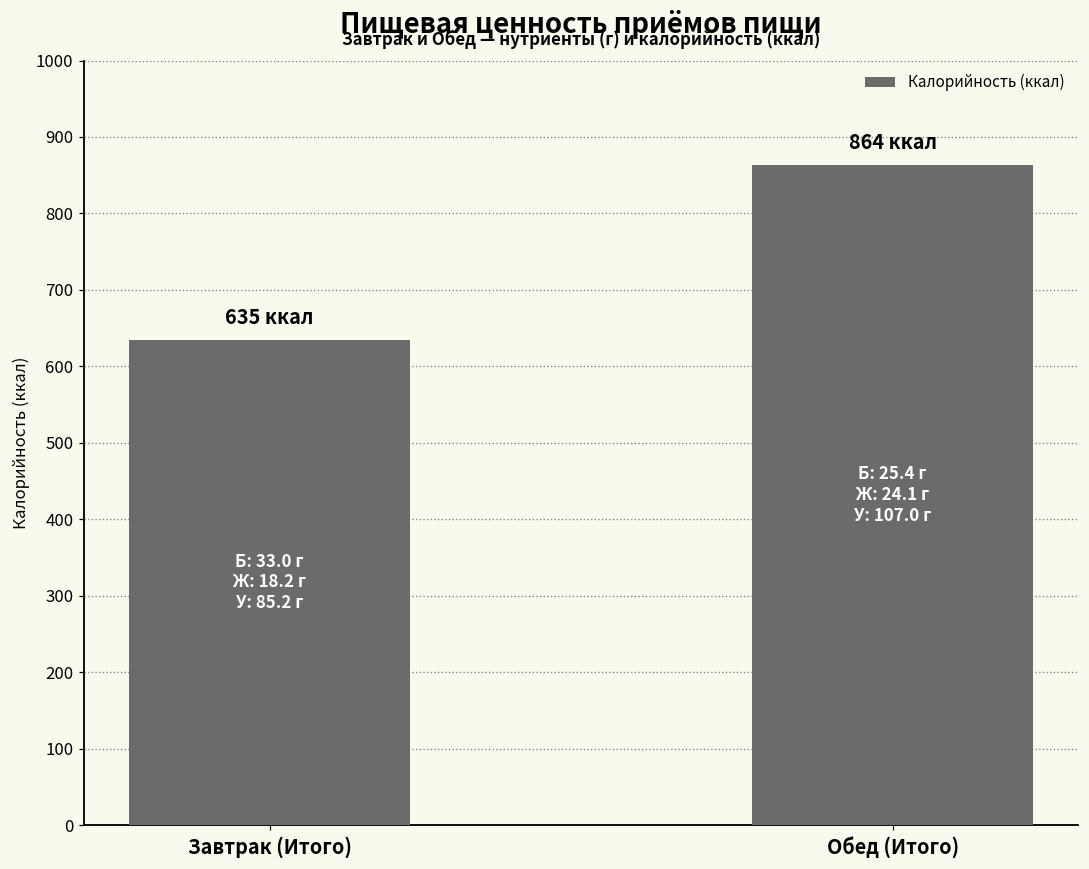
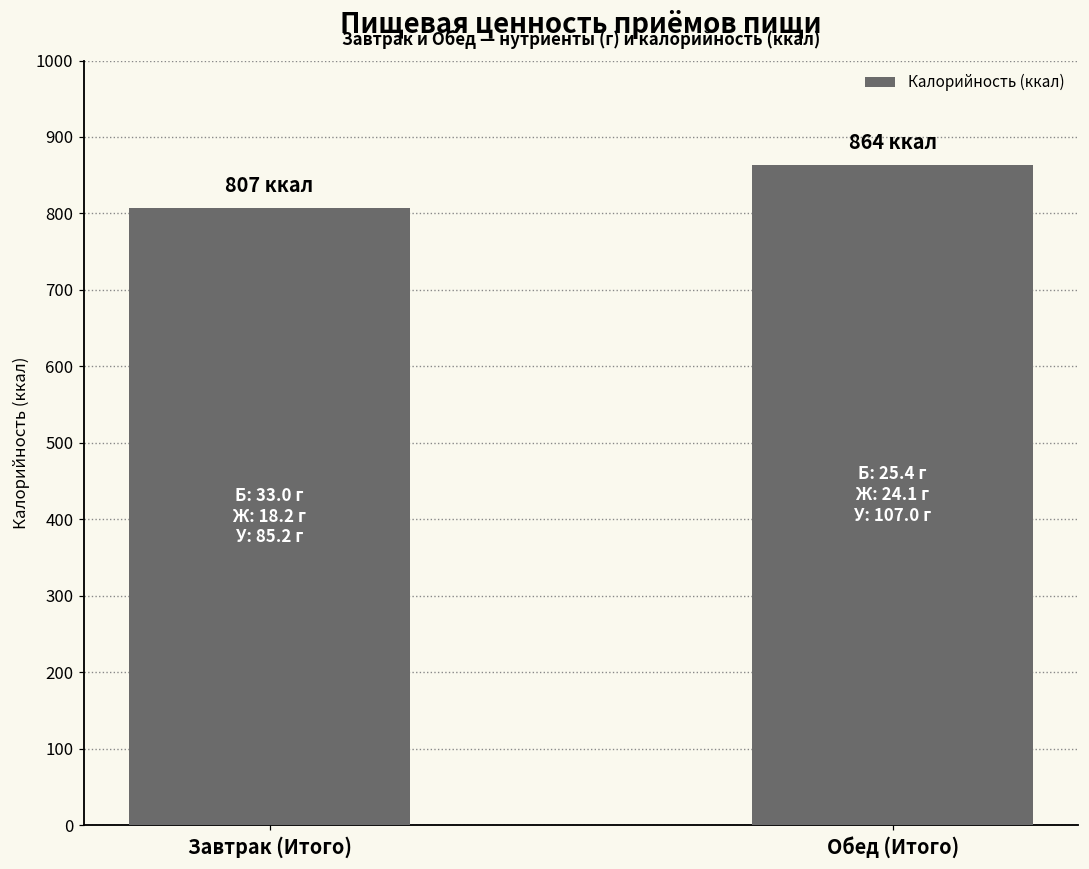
  {
-   "Завтрак (Итого)": 635,
+   "Завтрак (Итого)": 807,
    "Обед (Итого)": 864
  }
